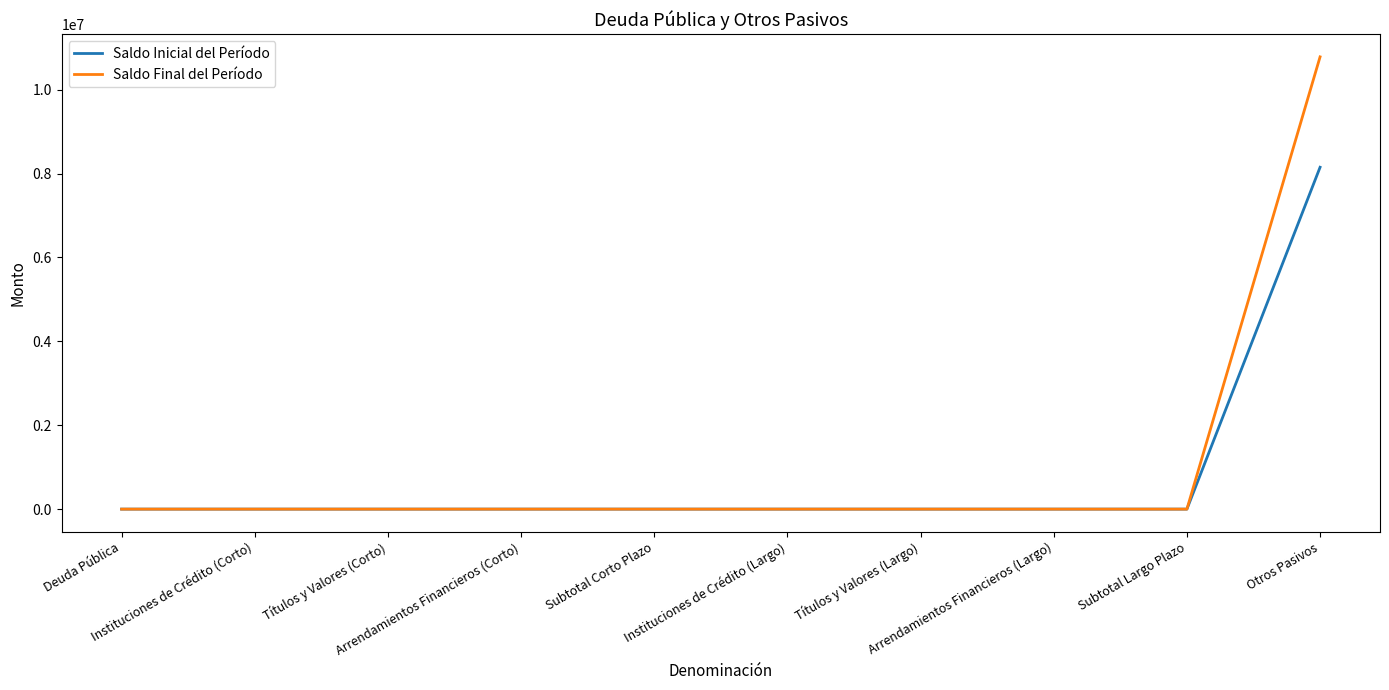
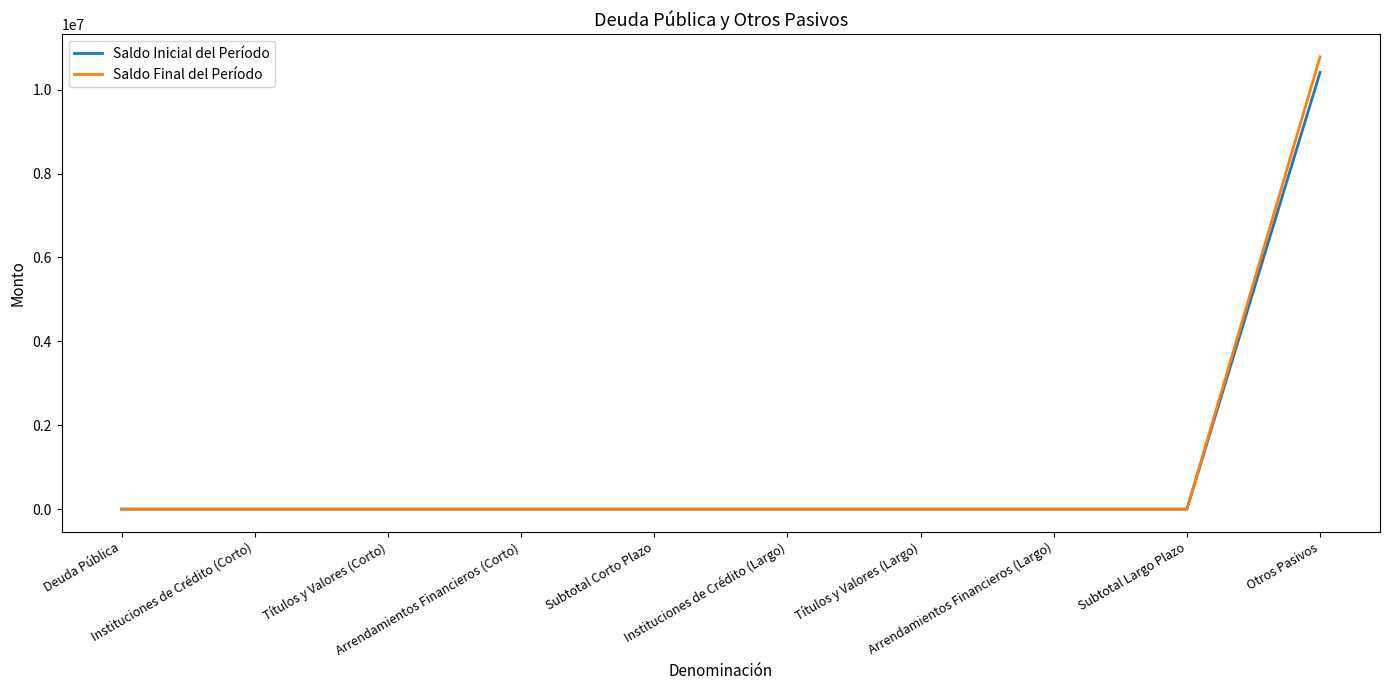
  {
    "Saldo Inicial del Período": {
-     "Otros Pasivos": 8200000
+     "Otros Pasivos": 10400000
    },
    "Saldo Final del Período": {
      "Otros Pasivos": 10800000
    }
  }
